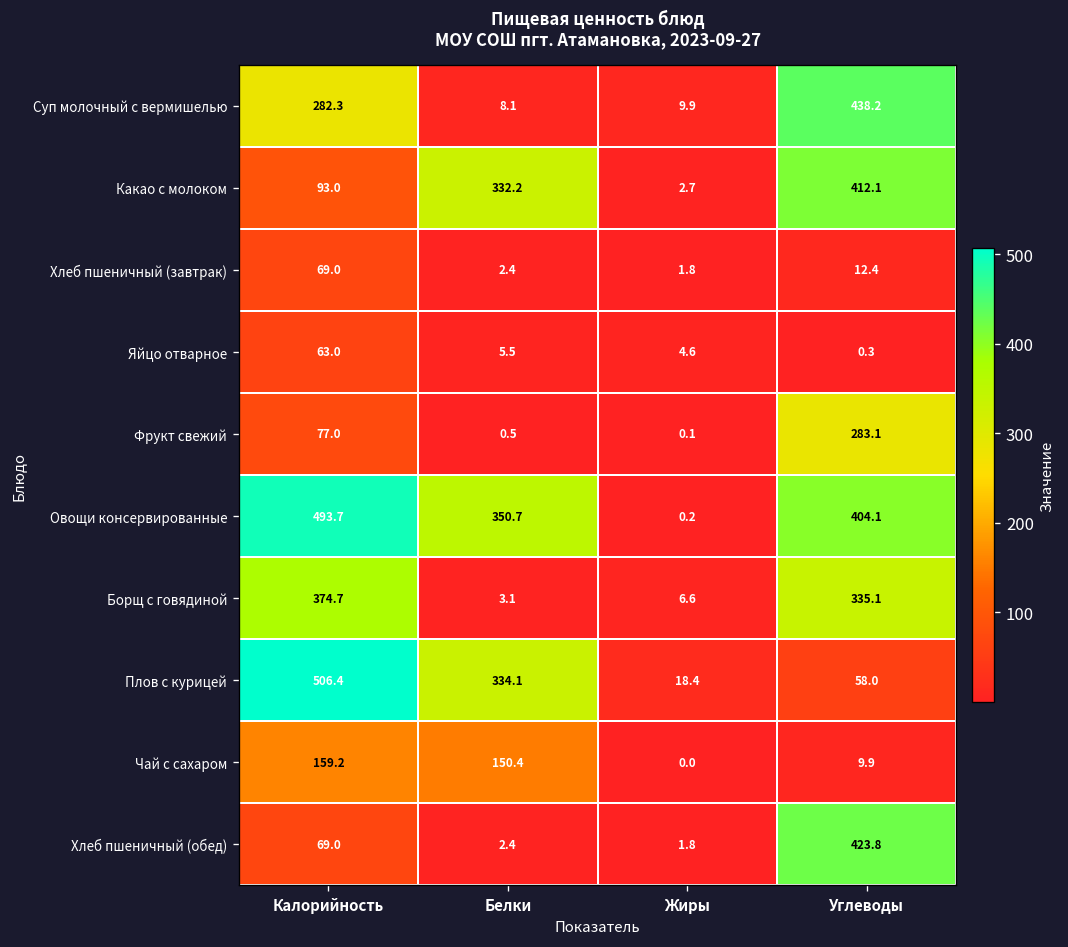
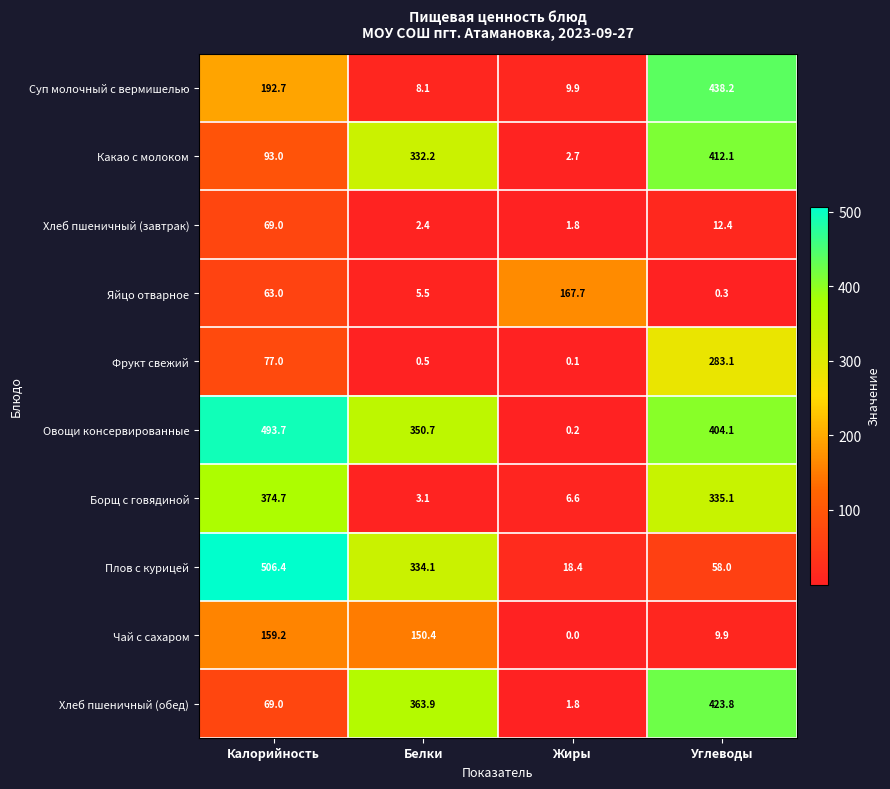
  {
    "Суп молочный с вермишелью": {
-     "Калорийность": 282.3,
+     "Калорийность": 192.7,
      "Белки": 8.1,
      "Жиры": 9.9,
      "Углеводы": 438.2
    },
    "Какао с молоком": {
      "Калорийность": 93.0,
      "Белки": 332.2,
      "Жиры": 2.7,
      "Углеводы": 412.1
    },
    "Хлеб пшеничный (завтрак)": {
      "Калорийность": 69.0,
      "Белки": 2.4,
      "Жиры": 1.8,
      "Углеводы": 12.4
    },
    "Яйцо отварное": {
      "Калорийность": 63.0,
      "Белки": 5.5,
-     "Жиры": 4.6,
+     "Жиры": 167.7,
      "Углеводы": 0.3
    },
    "Фрукт свежий": {
      "Калорийность": 77.0,
      "Белки": 0.5,
      "Жиры": 0.1,
      "Углеводы": 283.1
    },
    "Овощи консервированные": {
      "Калорийность": 493.7,
      "Белки": 350.7,
      "Жиры": 0.2,
      "Углеводы": 404.1
    },
    "Борщ с говядиной": {
      "Калорийность": 374.7,
      "Белки": 3.1,
      "Жиры": 6.6,
      "Углеводы": 335.1
    },
    "Плов с курицей": {
      "Калорийность": 506.4,
      "Белки": 334.1,
      "Жиры": 18.4,
      "Углеводы": 58.0
    },
    "Чай с сахаром": {
      "Калорийность": 159.2,
      "Белки": 150.4,
      "Жиры": 0.0,
      "Углеводы": 9.9
    },
    "Хлеб пшеничный (обед)": {
      "Калорийность": 69.0,
-     "Белки": 2.4,
+     "Белки": 363.9,
      "Жиры": 1.8,
      "Углеводы": 423.8
    }
  }
